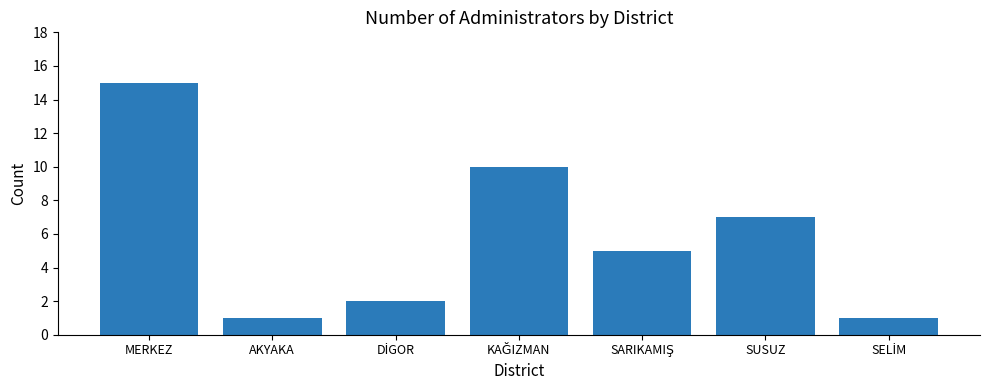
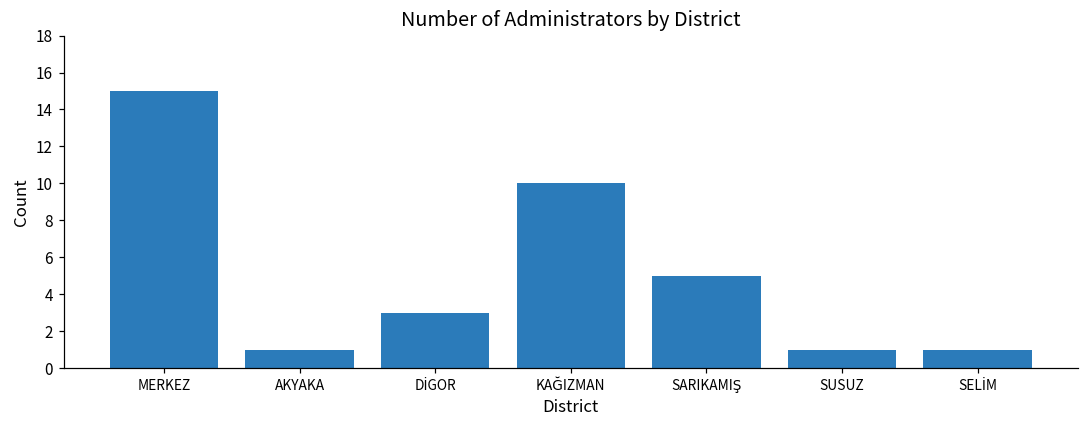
  {
    "MERKEZ": 15,
    "AKYAKA": 1,
-   "DİGOR": 2,
+   "DİGOR": 3,
    "KAĞIZMAN": 10,
    "SARIKAMIŞ": 5,
-   "SUSUZ": 7,
+   "SUSUZ": 1,
    "SELİM": 1
  }
